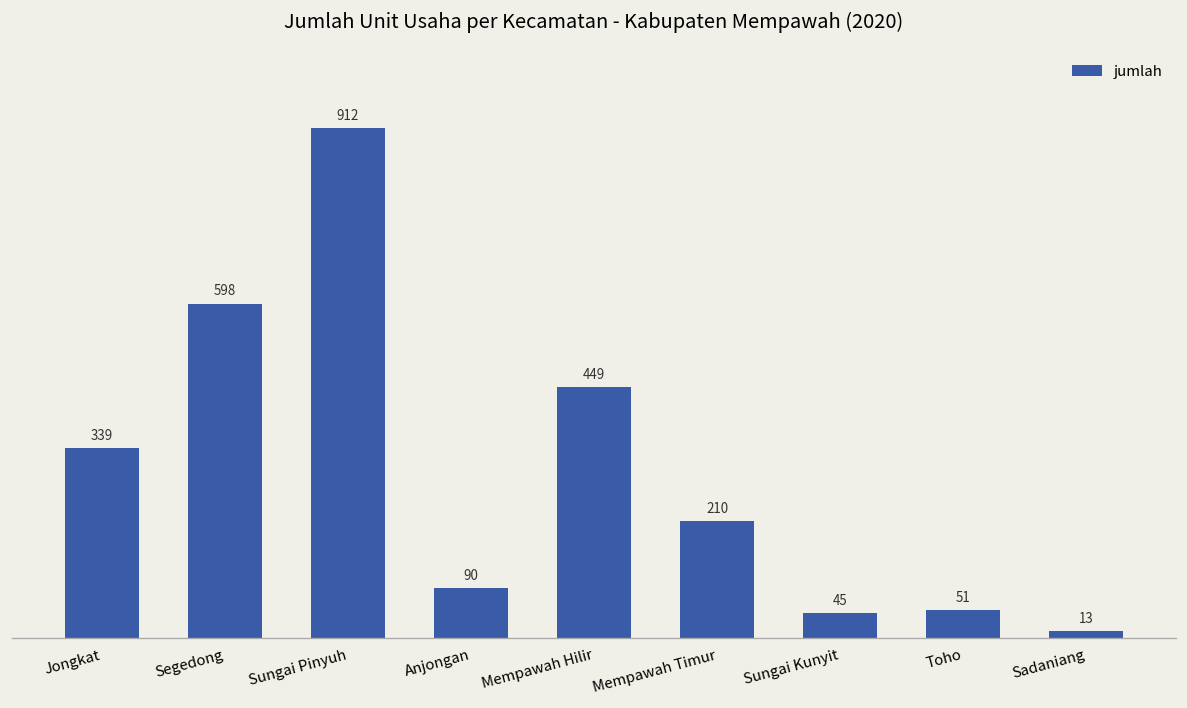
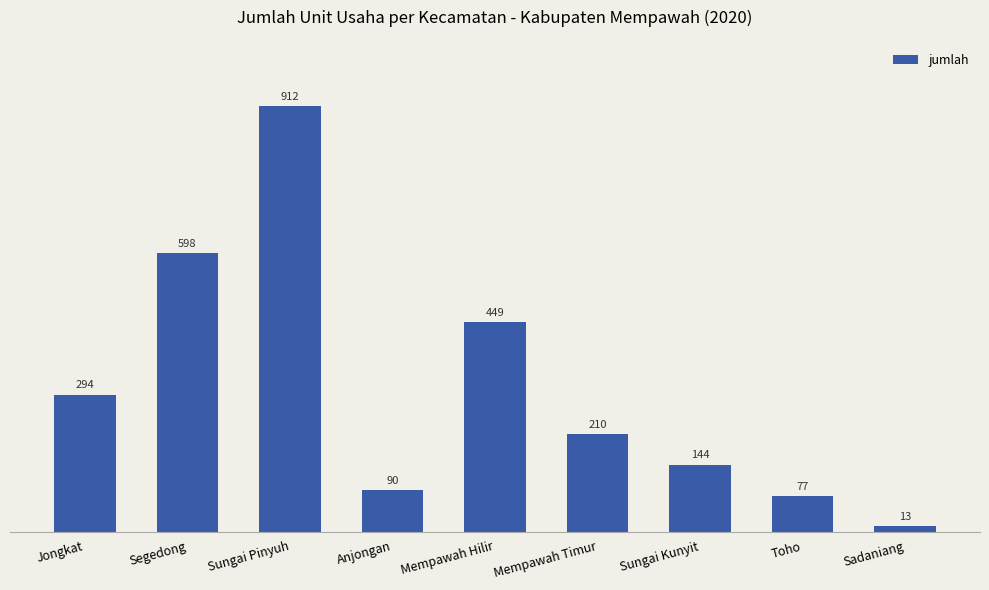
  {
-   "Jongkat": 339,
+   "Jongkat": 294,
    "Segedong": 598,
    "Sungai Pinyuh": 912,
    "Anjongan": 90,
    "Mempawah Hilir": 449,
    "Mempawah Timur": 210,
-   "Sungai Kunyit": 45,
-   "Toho": 51,
+   "Sungai Kunyit": 144,
+   "Toho": 77,
    "Sadaniang": 13
  }
